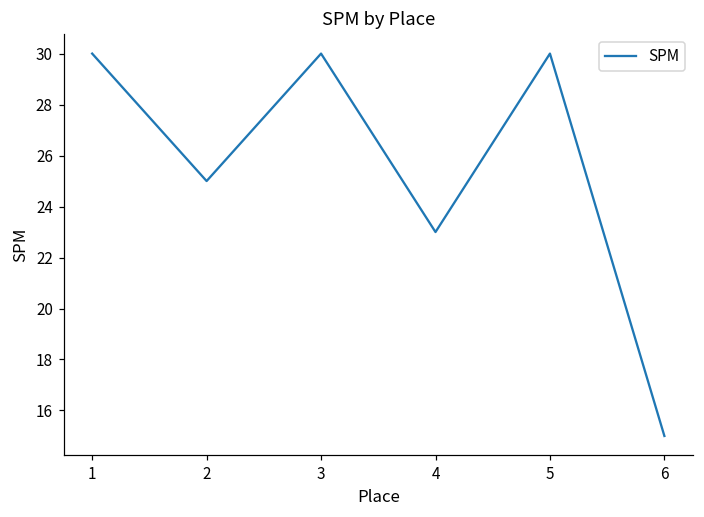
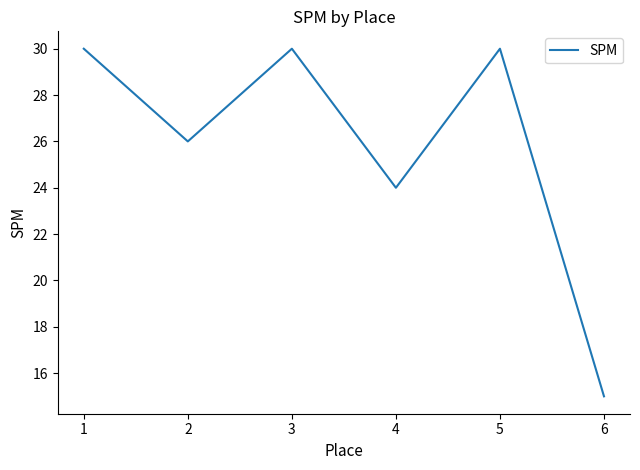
  {
    "1": 30,
-   "2": 25,
+   "2": 26,
    "3": 30,
-   "4": 23,
+   "4": 24,
    "5": 30,
    "6": 15
  }
